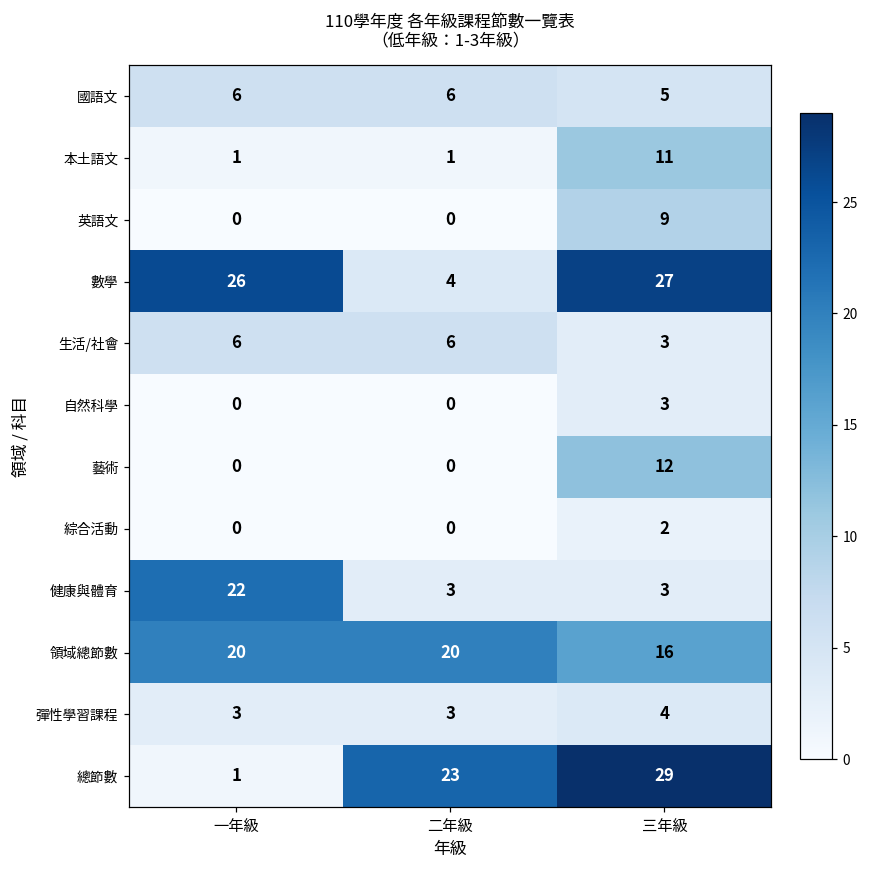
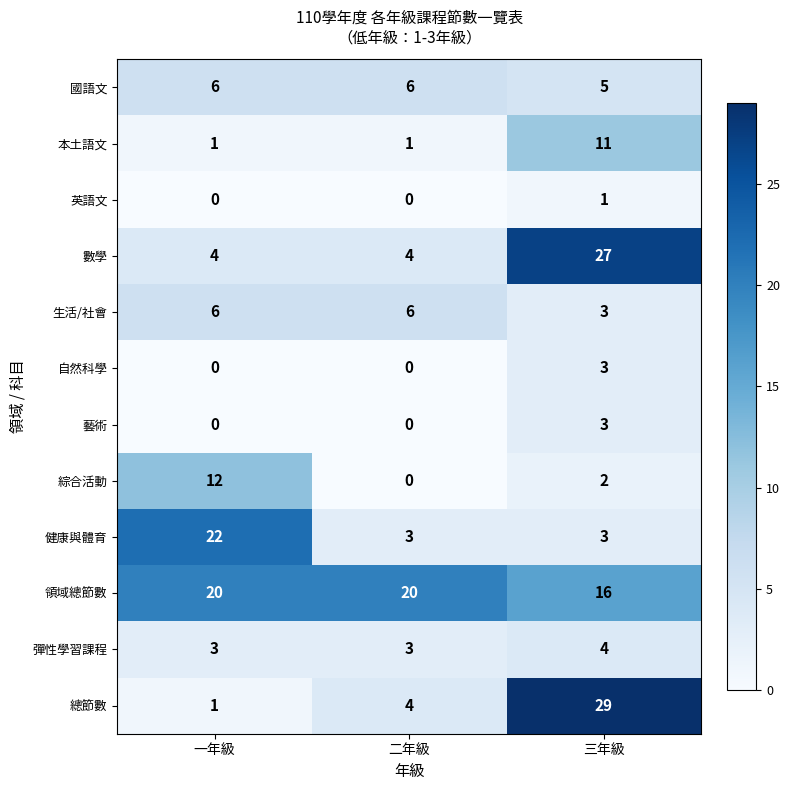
  {
    "國語文": {
      "一年級": 6,
      "二年級": 6,
      "三年級": 5
    },
    "本土語文": {
      "一年級": 1,
      "二年級": 1,
      "三年級": 11
    },
    "英語文": {
      "一年級": 0,
      "二年級": 0,
-     "三年級": 9
+     "三年級": 1
    },
    "數學": {
-     "一年級": 26,
+     "一年級": 4,
      "二年級": 4,
      "三年級": 27
    },
    "生活/社會": {
      "一年級": 6,
      "二年級": 6,
      "三年級": 3
    },
    "自然科學": {
      "一年級": 0,
      "二年級": 0,
      "三年級": 3
    },
    "藝術": {
      "一年級": 0,
      "二年級": 0,
-     "三年級": 12
+     "三年級": 3
    },
    "綜合活動": {
-     "一年級": 0,
+     "一年級": 12,
      "二年級": 0,
      "三年級": 2
    },
    "健康與體育": {
      "一年級": 22,
      "二年級": 3,
      "三年級": 3
    },
    "領域總節數": {
      "一年級": 20,
      "二年級": 20,
      "三年級": 16
    },
    "彈性學習課程": {
      "一年級": 3,
      "二年級": 3,
      "三年級": 4
    },
    "總節數": {
      "一年級": 1,
-     "二年級": 23,
+     "二年級": 4,
      "三年級": 29
    }
  }
